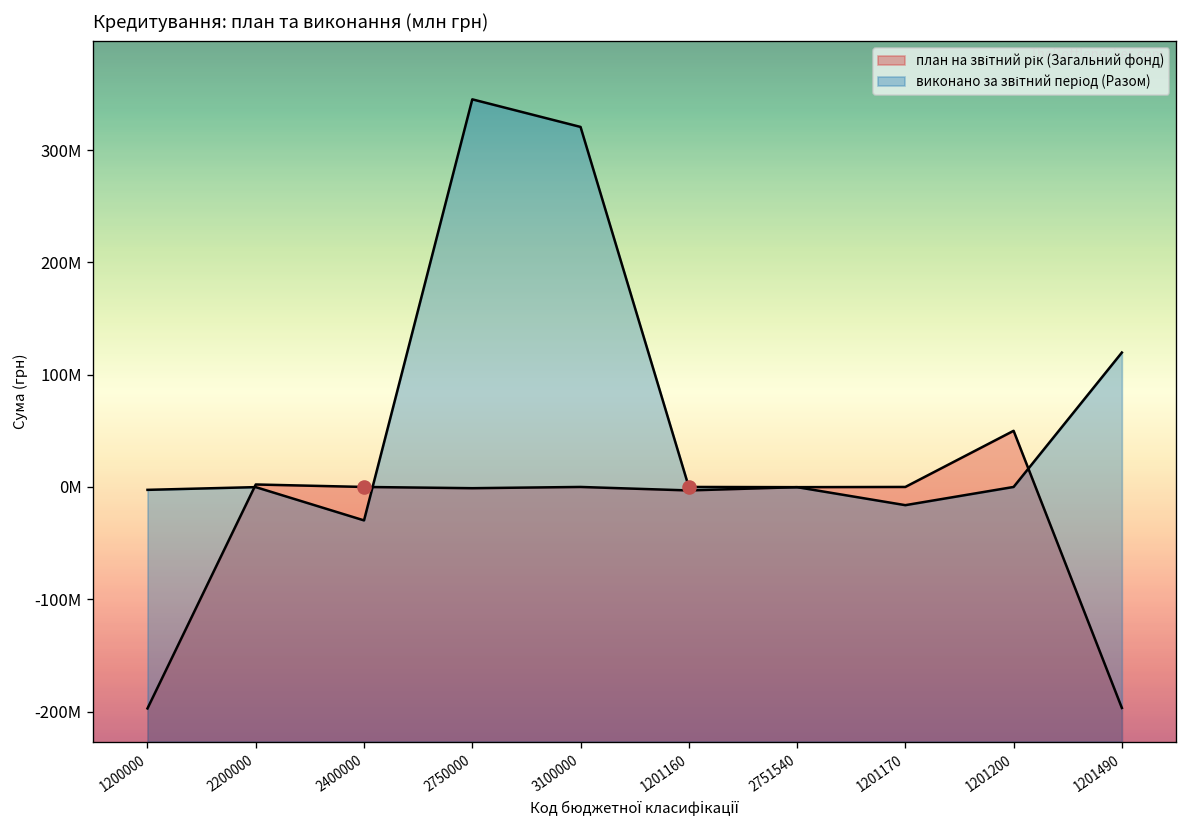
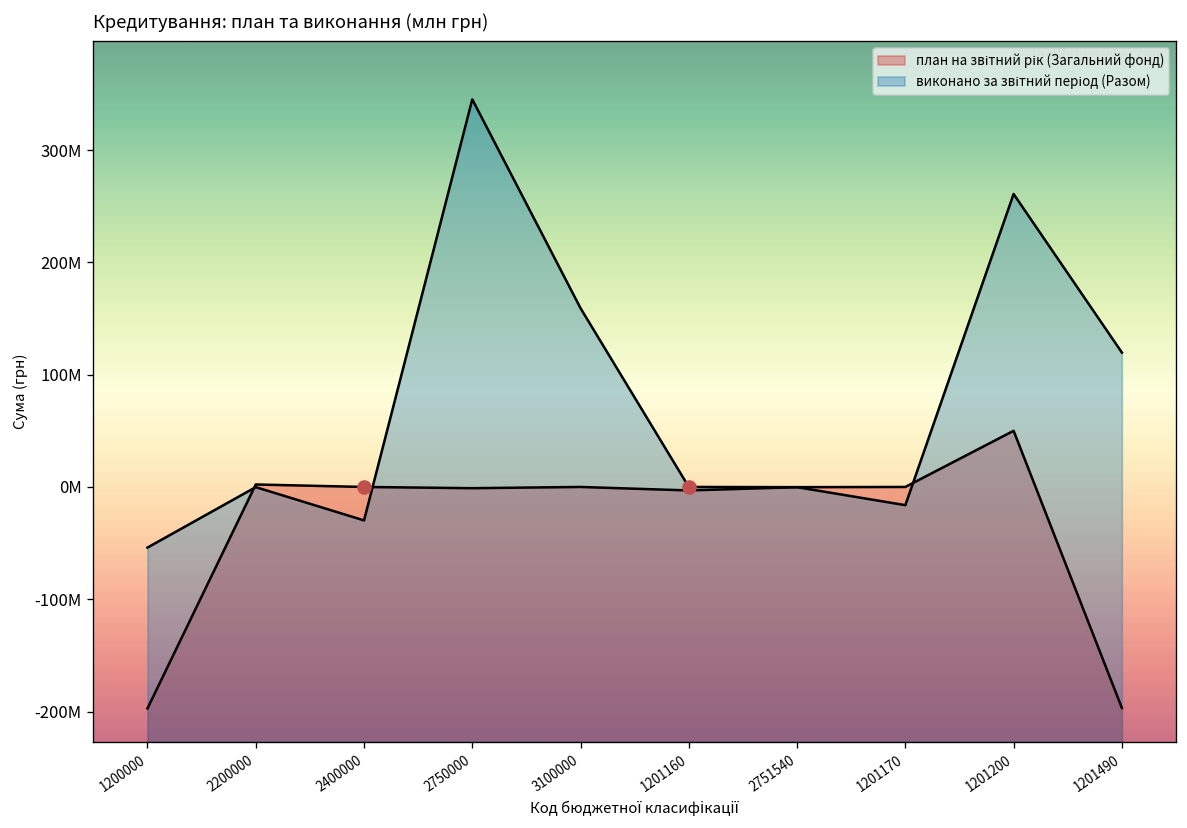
  {
    "виконано за звітний період (Разом)": {
-     "1200000": 0,
+     "1200000": -50000000,
      "2400000": -30000000,
      "2750000": 350000000,
-     "3100000": 320000000,
+     "3100000": 160000000,
      "1201170": -20000000,
-     "1201200": 0,
+     "1201200": 260000000,
      "1201490": 120000000
    }
  }
